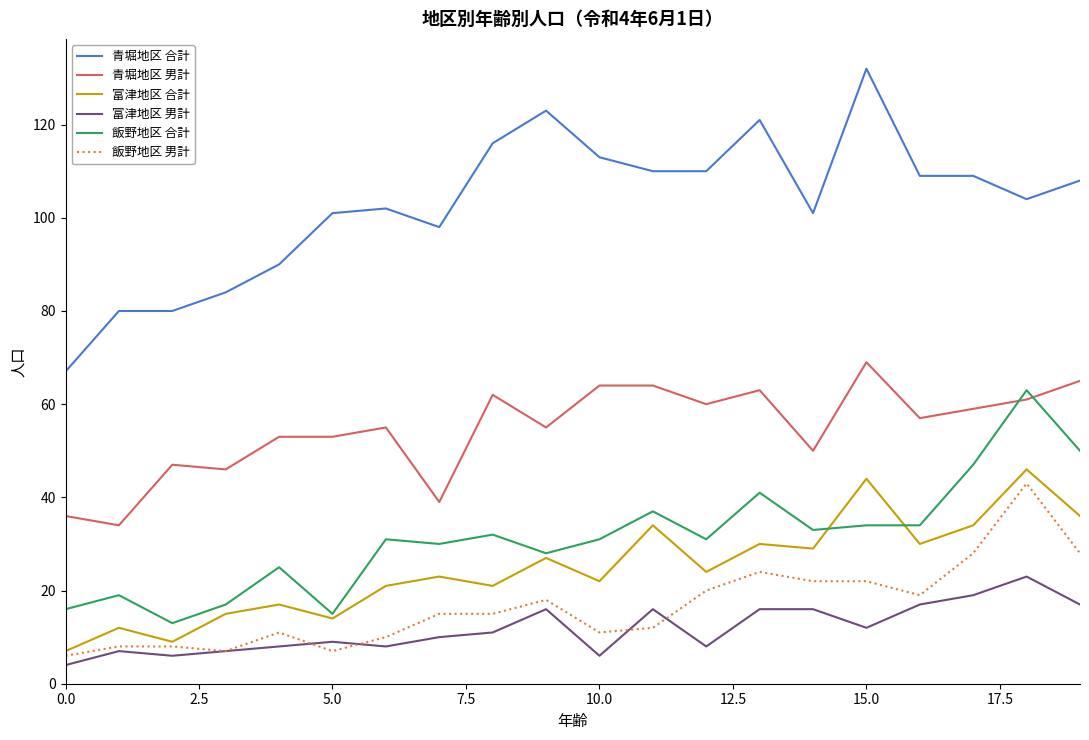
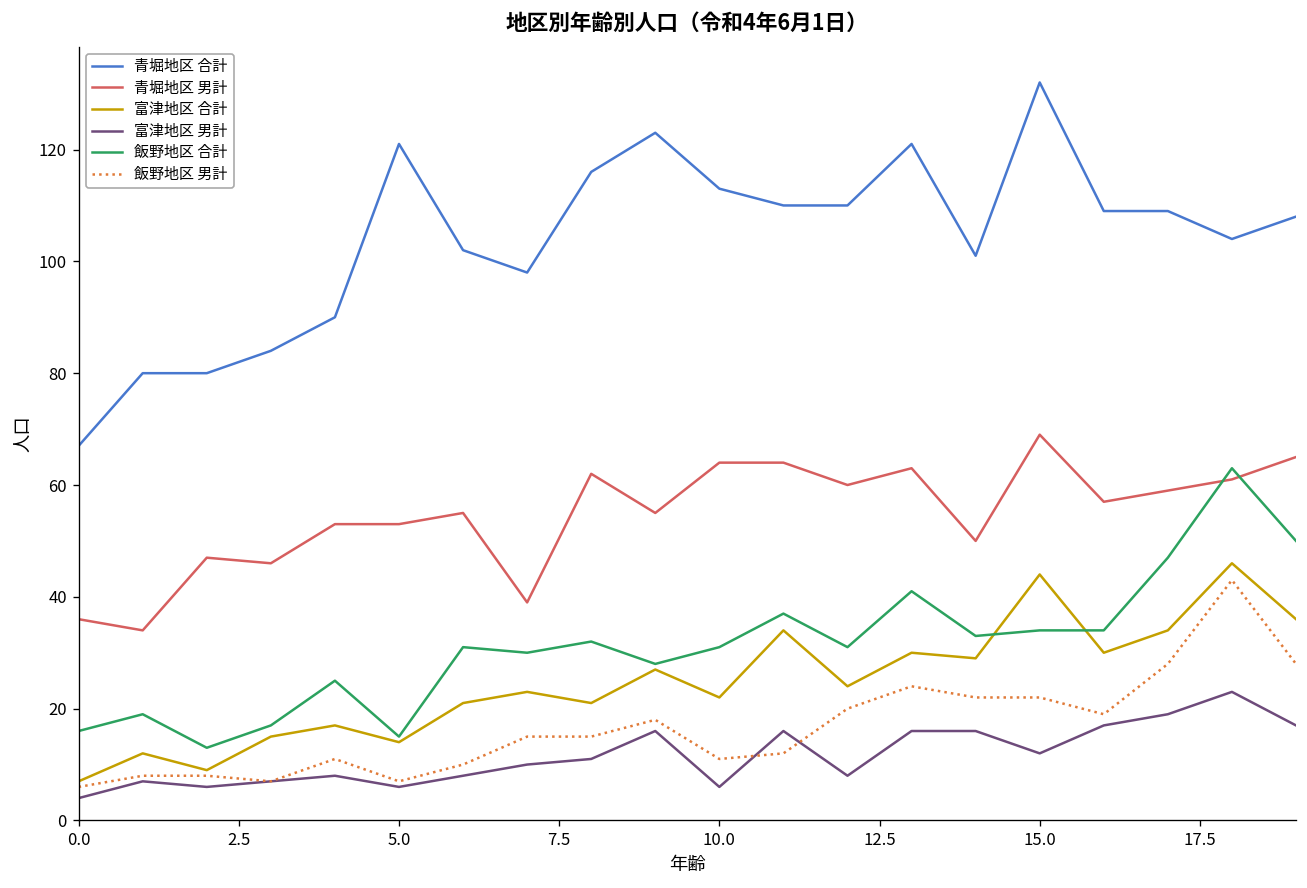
  {
    "青堀地区 合計": {
      "0.0": 67,
-     "5.0": 101,
+     "5.0": 121,
      "10.0": 113,
      "15.0": 132
    },
    "富津地区 合計": {
      "0.0": 7,
      "5.0": 14,
      "10.0": 22,
      "15.0": 44
    },
    "富津地区 男計": {
      "0.0": 4,
-     "5.0": 9,
+     "5.0": 6,
      "10.0": 6,
      "15.0": 12
    },
    "飯野地区 合計": {
      "0.0": 16,
      "5.0": 15,
      "10.0": 31,
      "15.0": 34
    }
  }
